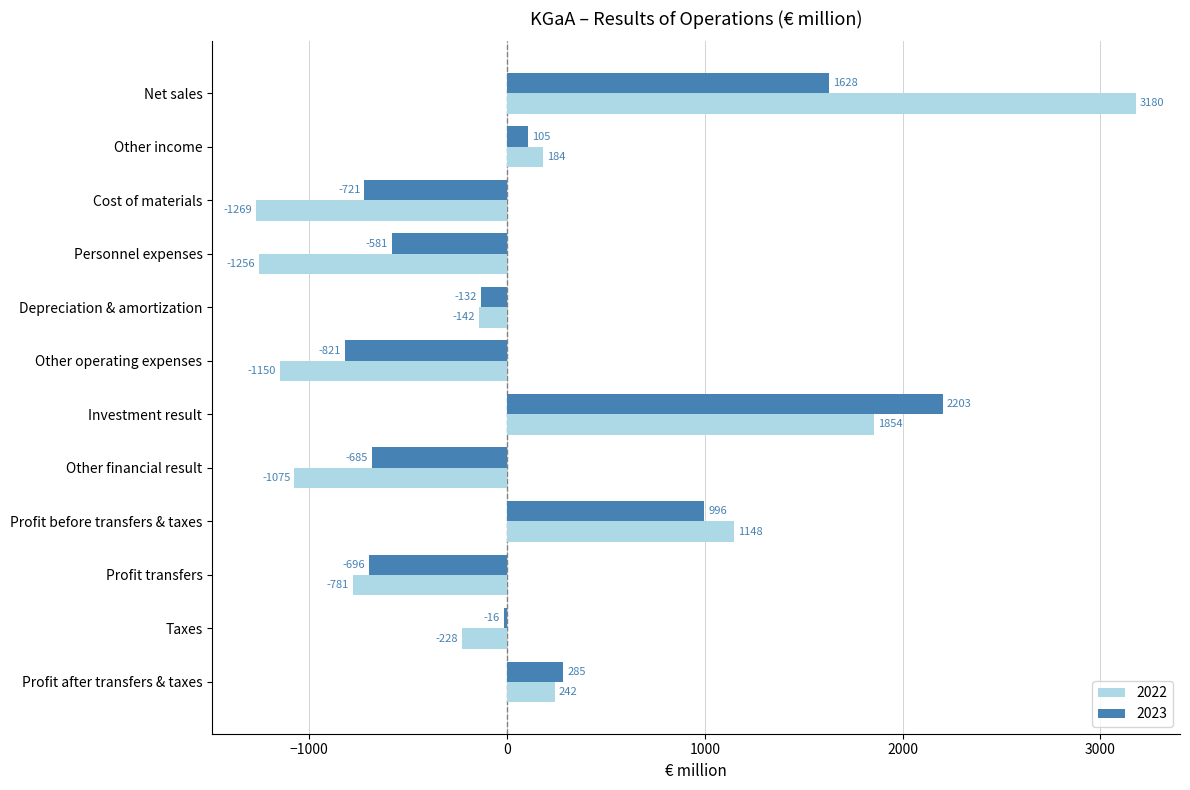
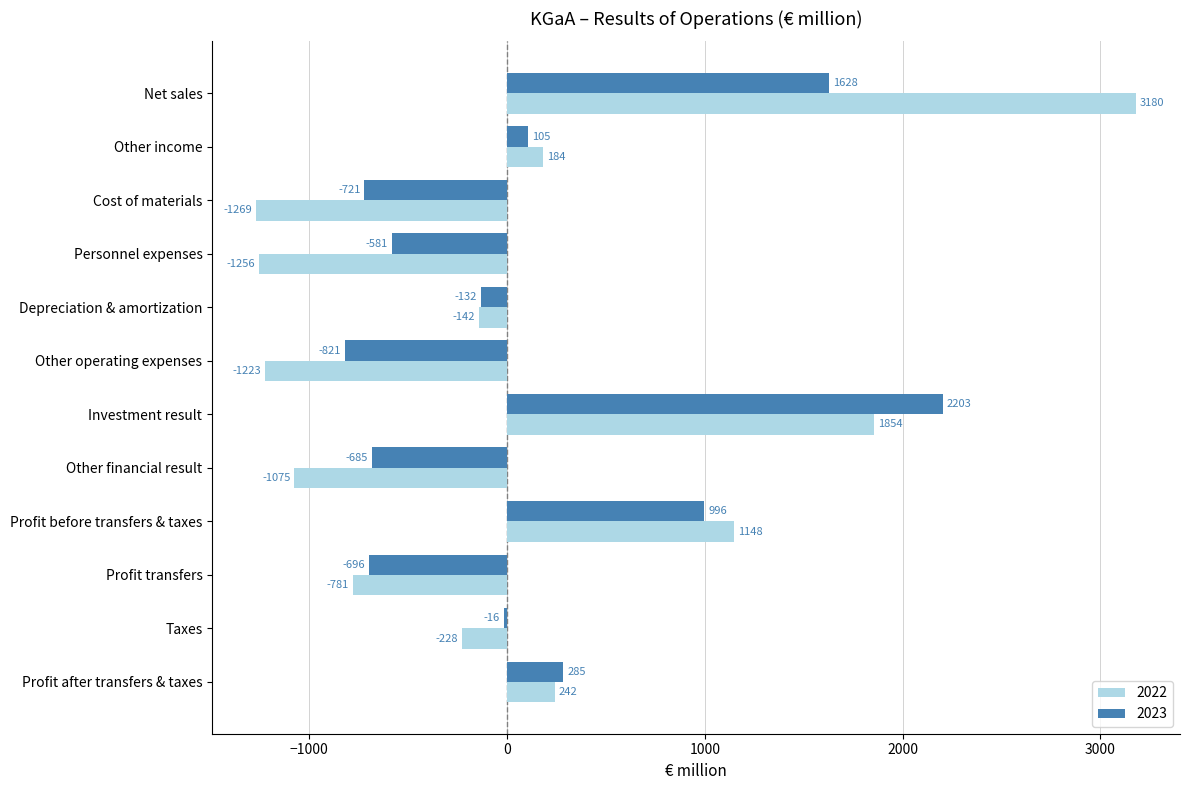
  {
    "2022": {
      "Net sales": 3180,
      "Other income": 184,
      "Cost of materials": -1269,
      "Personnel expenses": -1256,
      "Depreciation & amortization": -142,
-     "Other operating expenses": -1150,
+     "Other operating expenses": -1223,
      "Investment result": 1854,
      "Other financial result": -1075,
      "Profit before transfers & taxes": 1148,
      "Profit transfers": -781,
      "Taxes": -228,
      "Profit after transfers & taxes": 242
    },
    "2023": {
      "Net sales": 1628,
      "Other income": 105,
      "Cost of materials": -721,
      "Personnel expenses": -581,
      "Depreciation & amortization": -132,
      "Other operating expenses": -821,
      "Investment result": 2203,
      "Other financial result": -685,
      "Profit before transfers & taxes": 996,
      "Profit transfers": -696,
      "Taxes": -16,
      "Profit after transfers & taxes": 285
    }
  }
